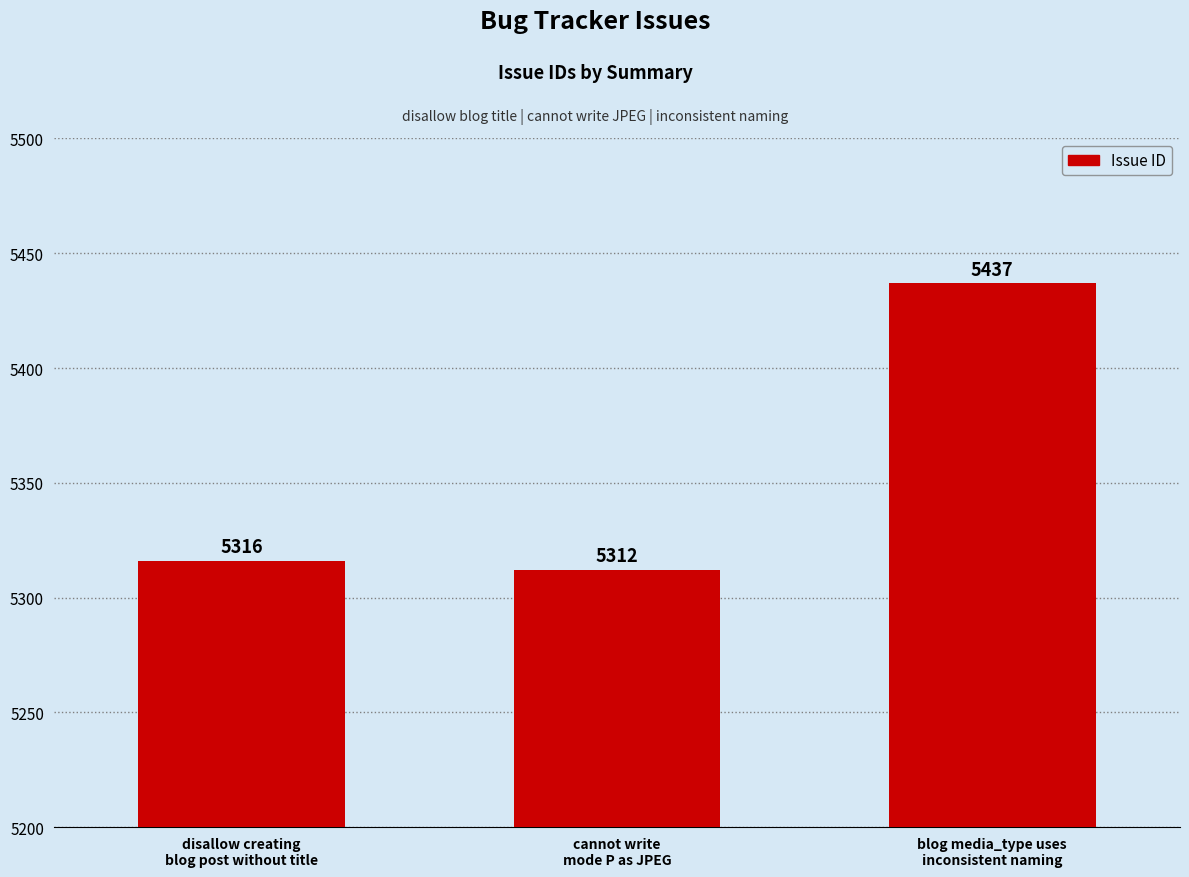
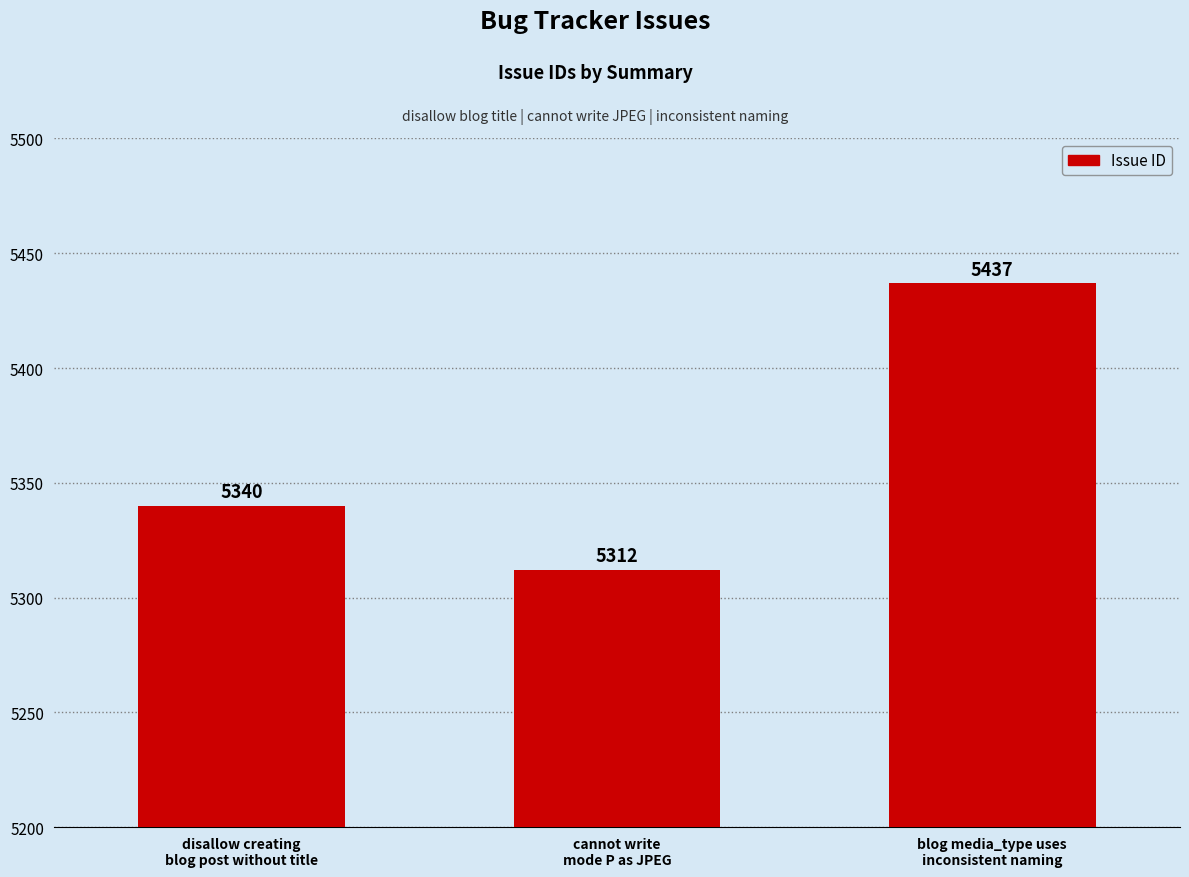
  {
-   "disallow creating blog post without title": 5316,
+   "disallow creating blog post without title": 5340,
    "cannot write mode P as JPEG": 5312,
    "blog media_type uses inconsistent naming": 5437
  }
